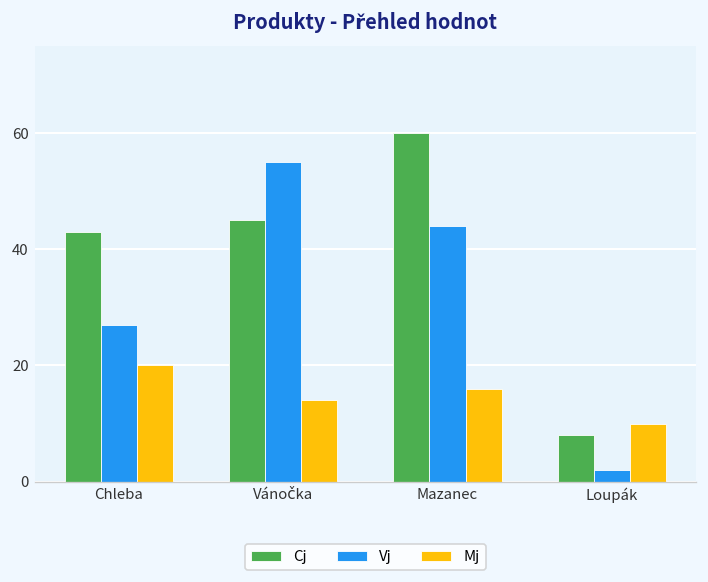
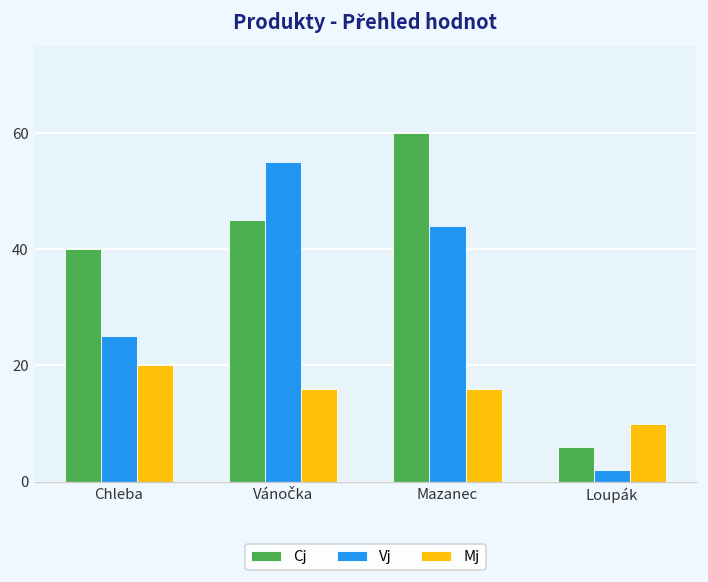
  {
    "Cj": {
-     "Chleba": 43,
+     "Chleba": 40,
      "Vánočka": 45,
      "Mazanec": 60,
-     "Loupák": 8
+     "Loupák": 6
    },
    "Vj": {
-     "Chleba": 27,
+     "Chleba": 25,
      "Vánočka": 55,
      "Mazanec": 44,
      "Loupák": 2
    },
    "Mj": {
      "Chleba": 20,
-     "Vánočka": 14,
+     "Vánočka": 16,
      "Mazanec": 16,
      "Loupák": 10
    }
  }
